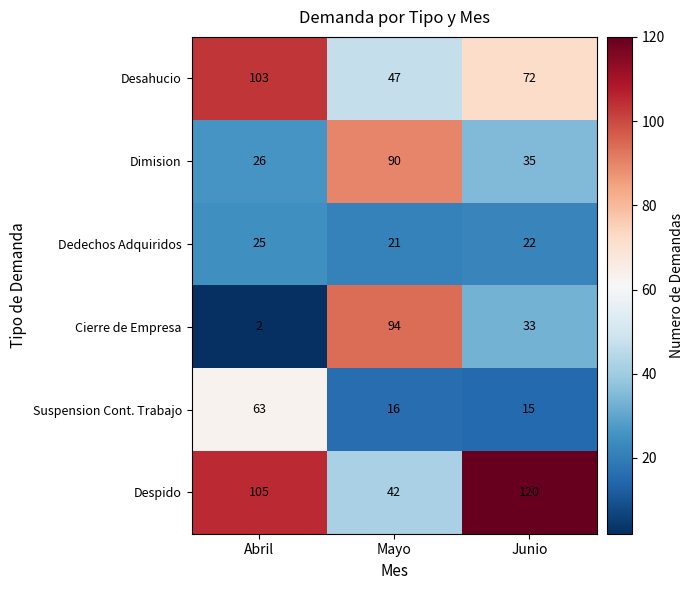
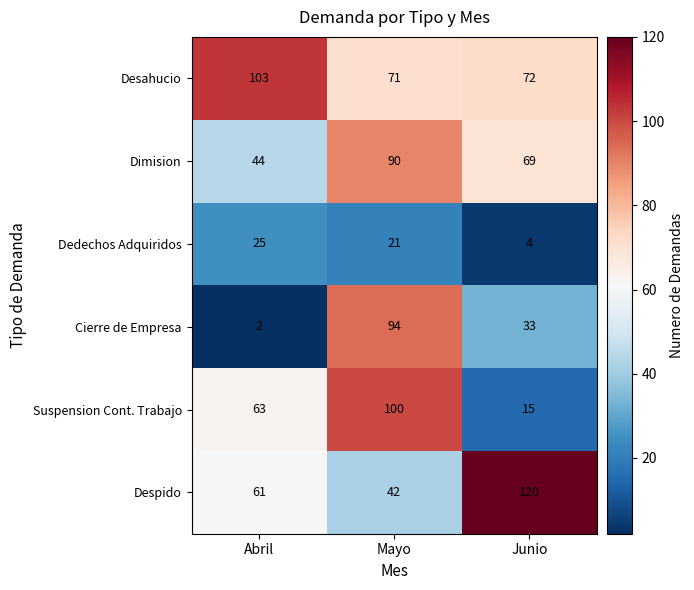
  {
    "Desahucio": {
      "Abril": 103,
-     "Mayo": 47,
+     "Mayo": 71,
      "Junio": 72
    },
    "Dimision": {
-     "Abril": 26,
+     "Abril": 44,
      "Mayo": 90,
-     "Junio": 35
+     "Junio": 69
    },
    "Dedechos Adquiridos": {
      "Abril": 25,
      "Mayo": 21,
-     "Junio": 22
+     "Junio": 4
    },
    "Cierre de Empresa": {
      "Abril": 2,
      "Mayo": 94,
      "Junio": 33
    },
    "Suspension Cont. Trabajo": {
      "Abril": 63,
-     "Mayo": 16,
+     "Mayo": 100,
      "Junio": 15
    },
    "Despido": {
-     "Abril": 105,
+     "Abril": 61,
      "Mayo": 42,
      "Junio": 120
    }
  }
